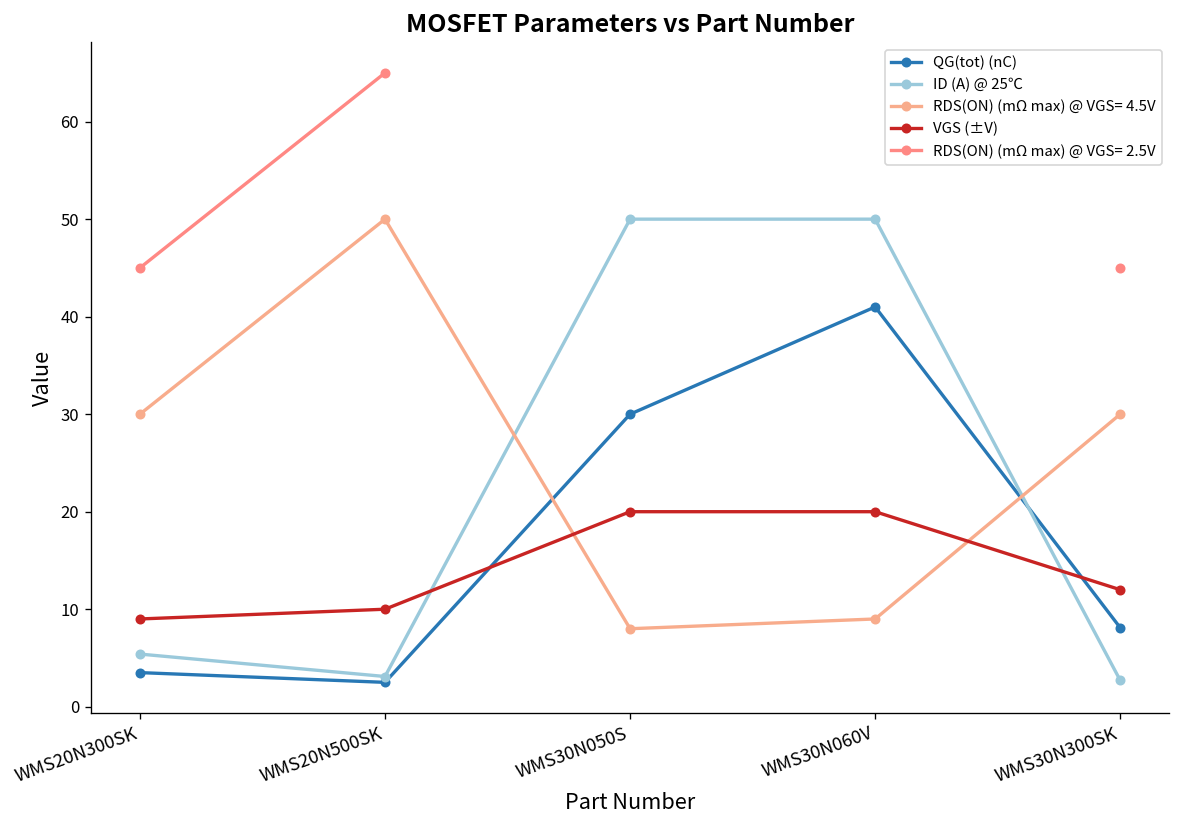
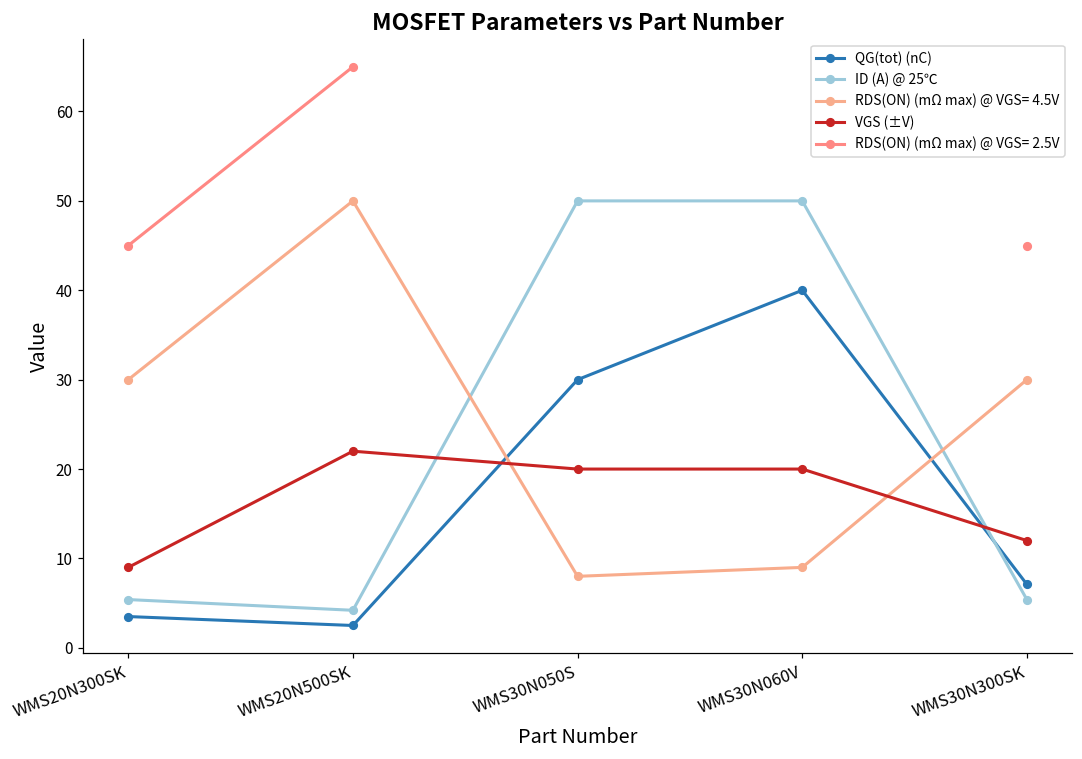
  {
    "QG(tot) (nC)": {
      "WMS20N300SK": 4,
      "WMS20N500SK": 3,
      "WMS30N050S": 30,
-     "WMS30N060V": 41,
-     "WMS30N300SK": 8
+     "WMS30N060V": 40,
+     "WMS30N300SK": 7
    },
    "ID (A) @ 25℃": {
      "WMS20N300SK": 5,
-     "WMS20N500SK": 3,
+     "WMS20N500SK": 4,
      "WMS30N050S": 50,
      "WMS30N060V": 50,
-     "WMS30N300SK": 3
+     "WMS30N300SK": 5
    },
    "VGS (±V)": {
      "WMS20N300SK": 9,
-     "WMS20N500SK": 10,
+     "WMS20N500SK": 22,
      "WMS30N050S": 20,
      "WMS30N060V": 20,
      "WMS30N300SK": 12
    }
  }
